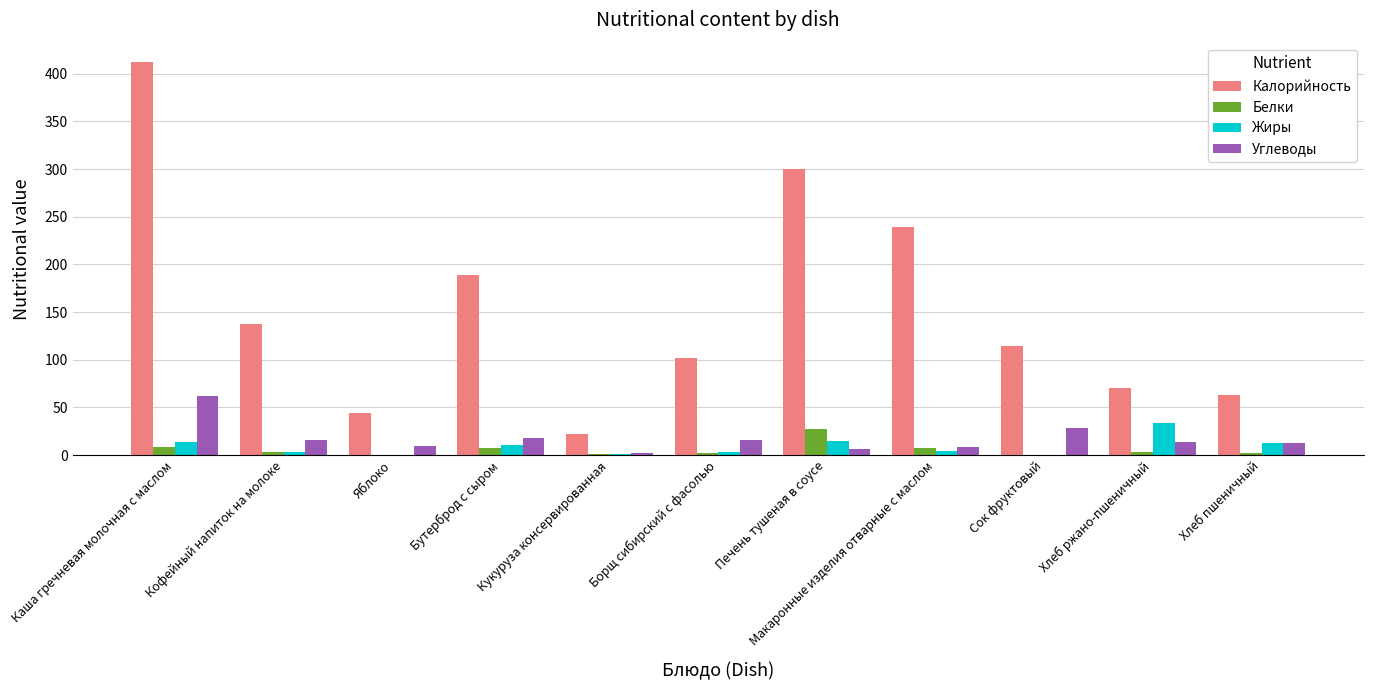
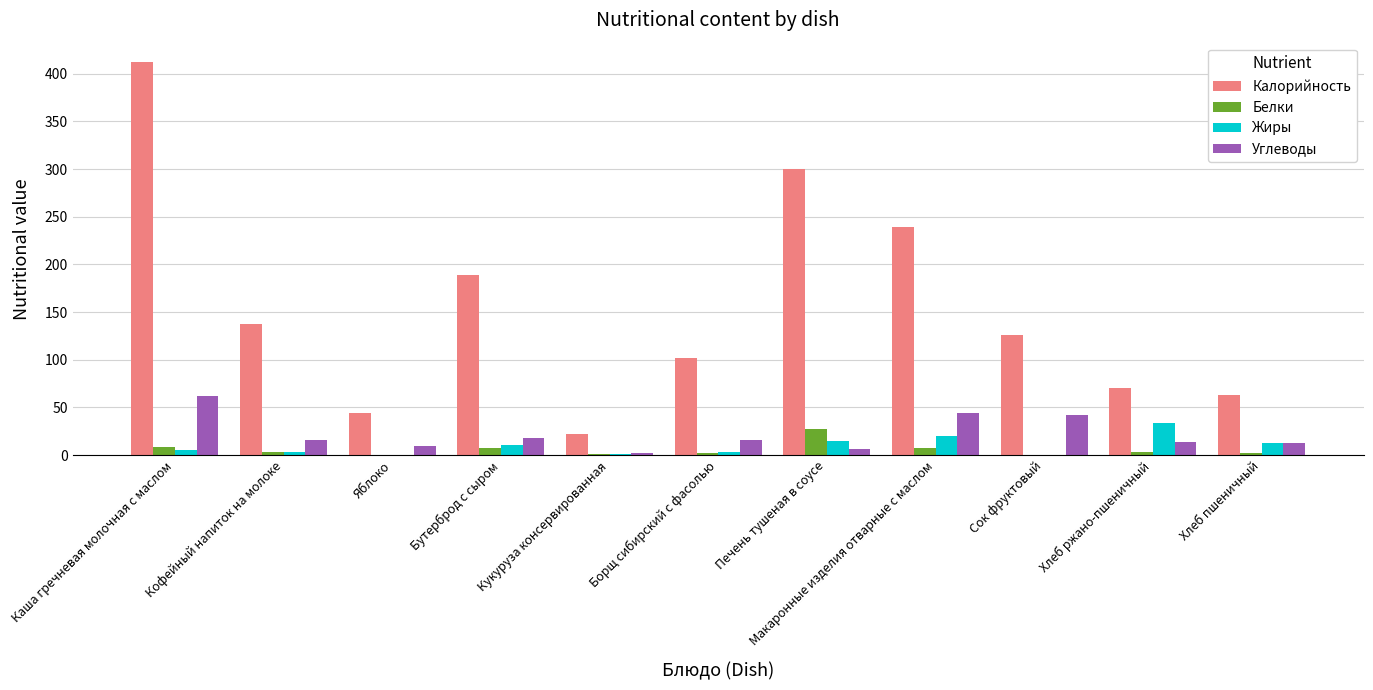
  {
    "Калорийность": {
      "Каша гречневая молочная с маслом": 410,
      "Кофейный напиток на молоке": 140,
      "Яблоко": 40,
      "Бутерброд с сыром": 190,
      "Кукуруза консервированная": 20,
      "Борщ сибирский с фасолью": 100,
      "Печень тушеная в соусе": 300,
      "Макаронные изделия отварные с маслом": 240,
-     "Сок фруктовый": 110,
+     "Сок фруктовый": 130,
      "Хлеб ржано-пшеничный": 70,
      "Хлеб пшеничный": 60
    },
    "Белки": {
      "Каша гречневая молочная с маслом": 10,
      "Кофейный напиток на молоке": 0,
      "Яблоко": 0,
      "Бутерброд с сыром": 10,
      "Печень тушеная в соусе": 30,
      "Макаронные изделия отварные с маслом": 10,
      "Сок фруктовый": 0,
      "Хлеб ржано-пшеничный": 0
    },
    "Жиры": {
-     "Каша гречневая молочная с маслом": 14,
+     "Каша гречневая молочная с маслом": 5,
      "Кофейный напиток на молоке": 0,
      "Яблоко": 0,
      "Бутерброд с сыром": 10,
      "Борщ сибирский с фасолью": 0,
      "Печень тушеная в соусе": 20,
-     "Макаронные изделия отварные с маслом": 0,
+     "Макаронные изделия отварные с маслом": 20,
      "Сок фруктовый": 0,
      "Хлеб ржано-пшеничный": 30,
      "Хлеб пшеничный": 10
    },
    "Углеводы": {
      "Каша гречневая молочная с маслом": 60,
      "Кофейный напиток на молоке": 20,
      "Яблоко": 10,
      "Бутерброд с сыром": 20,
      "Борщ сибирский с фасолью": 20,
      "Печень тушеная в соусе": 10,
-     "Макаронные изделия отварные с маслом": 10,
-     "Сок фруктовый": 30,
+     "Макаронные изделия отварные с маслом": 40,
+     "Сок фруктовый": 40,
      "Хлеб ржано-пшеничный": 10,
      "Хлеб пшеничный": 10
    }
  }
